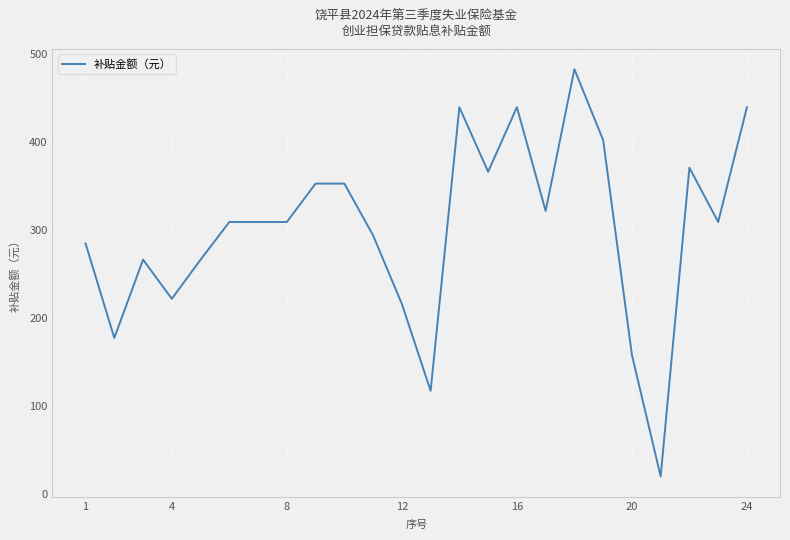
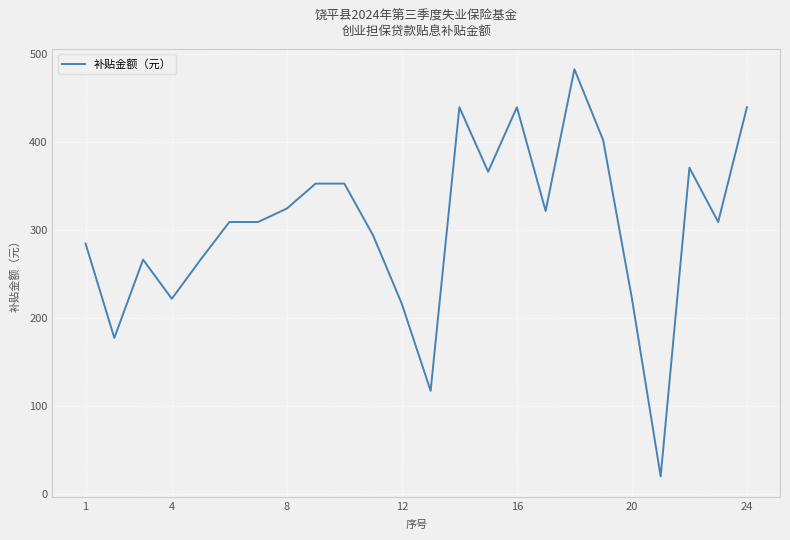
  {
    "1": 280,
    "4": 220,
-   "8": 310,
+   "8": 320,
    "12": 220,
    "16": 440,
-   "20": 160,
+   "20": 220,
    "24": 440
  }
